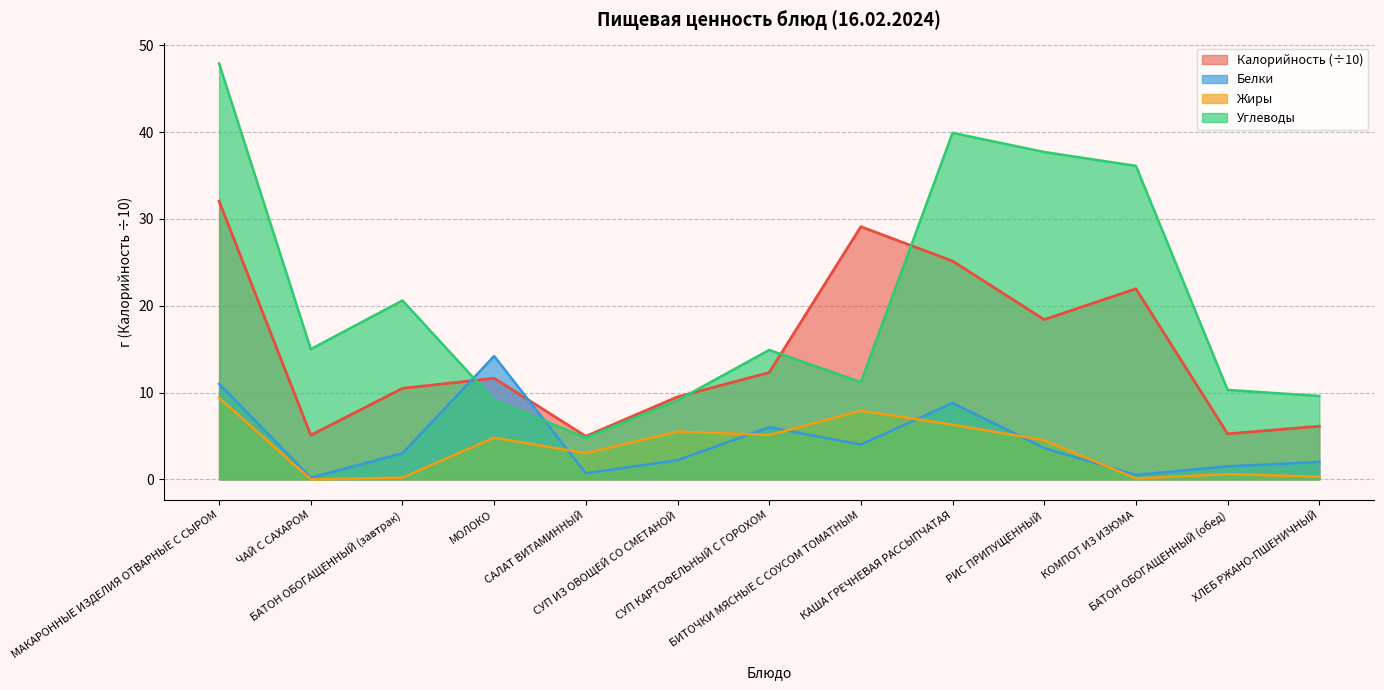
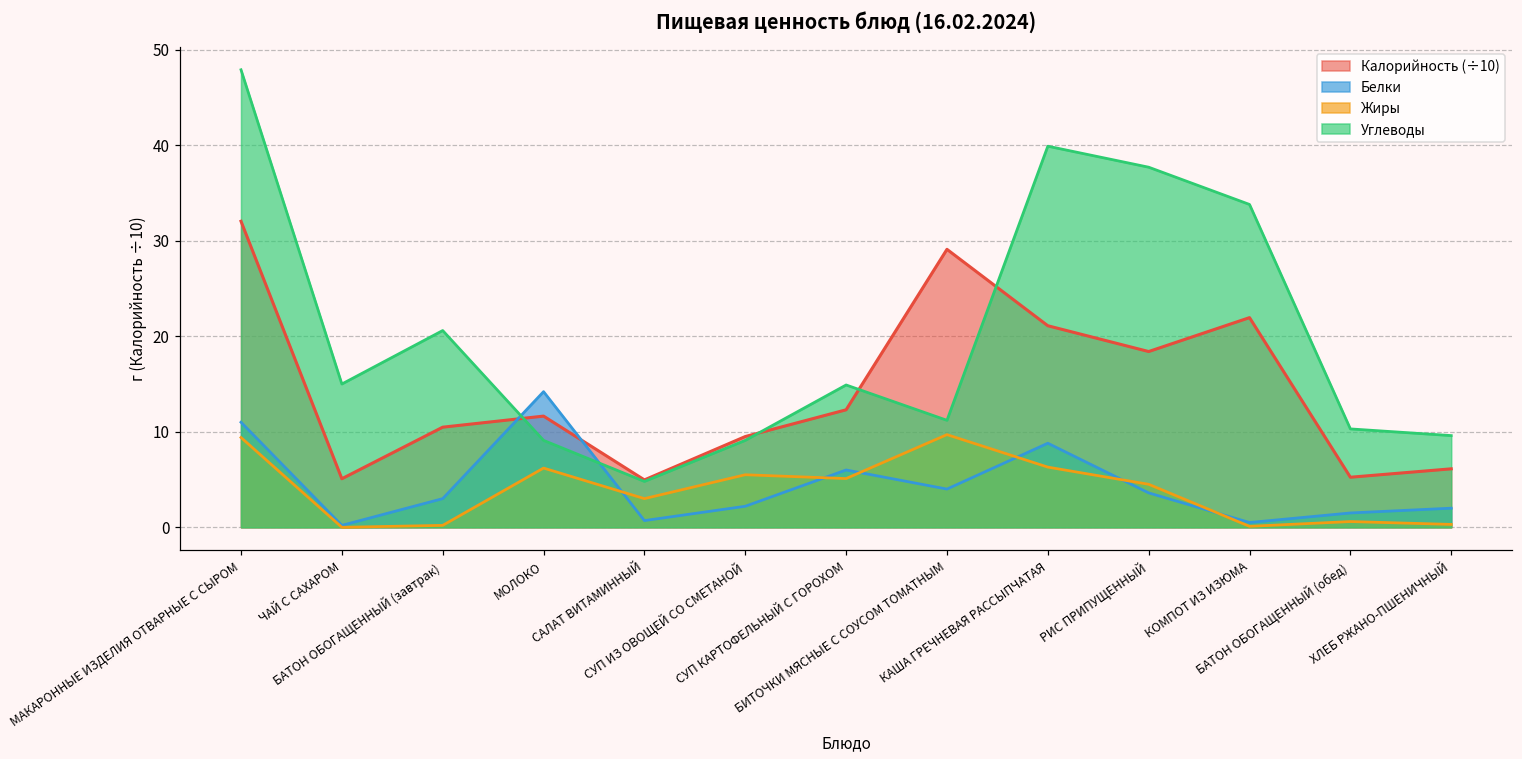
  {
    "Калорийность (÷10)": {
      "МАКАРОННЫЕ ИЗДЕЛИЯ ОТВАРНЫЕ С СЫРОМ": 32,
      "ЧАЙ С САХАРОМ": 5,
      "БАТОН ОБОГАЩЕННЫЙ (завтрак)": 10,
      "МОЛОКО": 12,
      "СУП ИЗ ОВОЩЕЙ СО СМЕТАНОЙ": 10,
      "СУП КАРТОФЕЛЬНЫЙ С ГОРОХОМ": 12,
      "БИТОЧКИ МЯСНЫЕ С СОУСОМ ТОМАТНЫМ": 29,
-     "КАША ГРЕЧНЕВАЯ РАССЫПЧАТАЯ": 25,
+     "КАША ГРЕЧНЕВАЯ РАССЫПЧАТАЯ": 21,
      "РИС ПРИПУЩЕННЫЙ": 18,
      "КОМПОТ ИЗ ИЗЮМА": 22,
      "БАТОН ОБОГАЩЕННЫЙ (обед)": 5,
      "ХЛЕБ РЖАНО-ПШЕНИЧНЫЙ": 6
    },
    "Белки": {
      "МАКАРОННЫЕ ИЗДЕЛИЯ ОТВАРНЫЕ С СЫРОМ": 11,
      "БАТОН ОБОГАЩЕННЫЙ (завтрак)": 3,
      "МОЛОКО": 14,
      "САЛАТ ВИТАМИННЫЙ": 1,
      "СУП ИЗ ОВОЩЕЙ СО СМЕТАНОЙ": 2,
      "СУП КАРТОФЕЛЬНЫЙ С ГОРОХОМ": 6,
      "БИТОЧКИ МЯСНЫЕ С СОУСОМ ТОМАТНЫМ": 4,
      "КАША ГРЕЧНЕВАЯ РАССЫПЧАТАЯ": 9,
      "РИС ПРИПУЩЕННЫЙ": 4,
      "КОМПОТ ИЗ ИЗЮМА": 1,
      "БАТОН ОБОГАЩЕННЫЙ (обед)": 2,
      "ХЛЕБ РЖАНО-ПШЕНИЧНЫЙ": 2
    },
    "Жиры": {
      "МАКАРОННЫЕ ИЗДЕЛИЯ ОТВАРНЫЕ С СЫРОМ": 9,
      "БАТОН ОБОГАЩЕННЫЙ (завтрак)": 0,
-     "МОЛОКО": 5,
+     "МОЛОКО": 6,
      "САЛАТ ВИТАМИННЫЙ": 3,
      "СУП ИЗ ОВОЩЕЙ СО СМЕТАНОЙ": 6,
      "СУП КАРТОФЕЛЬНЫЙ С ГОРОХОМ": 5,
-     "БИТОЧКИ МЯСНЫЕ С СОУСОМ ТОМАТНЫМ": 8,
+     "БИТОЧКИ МЯСНЫЕ С СОУСОМ ТОМАТНЫМ": 10,
      "КАША ГРЕЧНЕВАЯ РАССЫПЧАТАЯ": 6,
      "РИС ПРИПУЩЕННЫЙ": 5,
      "КОМПОТ ИЗ ИЗЮМА": 0,
      "БАТОН ОБОГАЩЕННЫЙ (обед)": 1,
      "ХЛЕБ РЖАНО-ПШЕНИЧНЫЙ": 0
    },
    "Углеводы": {
      "МАКАРОННЫЕ ИЗДЕЛИЯ ОТВАРНЫЕ С СЫРОМ": 48,
      "ЧАЙ С САХАРОМ": 15,
      "БАТОН ОБОГАЩЕННЫЙ (завтрак)": 21,
      "МОЛОКО": 9,
      "СУП ИЗ ОВОЩЕЙ СО СМЕТАНОЙ": 9,
      "СУП КАРТОФЕЛЬНЫЙ С ГОРОХОМ": 15,
      "БИТОЧКИ МЯСНЫЕ С СОУСОМ ТОМАТНЫМ": 11,
      "КАША ГРЕЧНЕВАЯ РАССЫПЧАТАЯ": 40,
      "РИС ПРИПУЩЕННЫЙ": 38,
-     "КОМПОТ ИЗ ИЗЮМА": 36,
+     "КОМПОТ ИЗ ИЗЮМА": 34,
      "БАТОН ОБОГАЩЕННЫЙ (обед)": 10,
      "ХЛЕБ РЖАНО-ПШЕНИЧНЫЙ": 10
    }
  }
